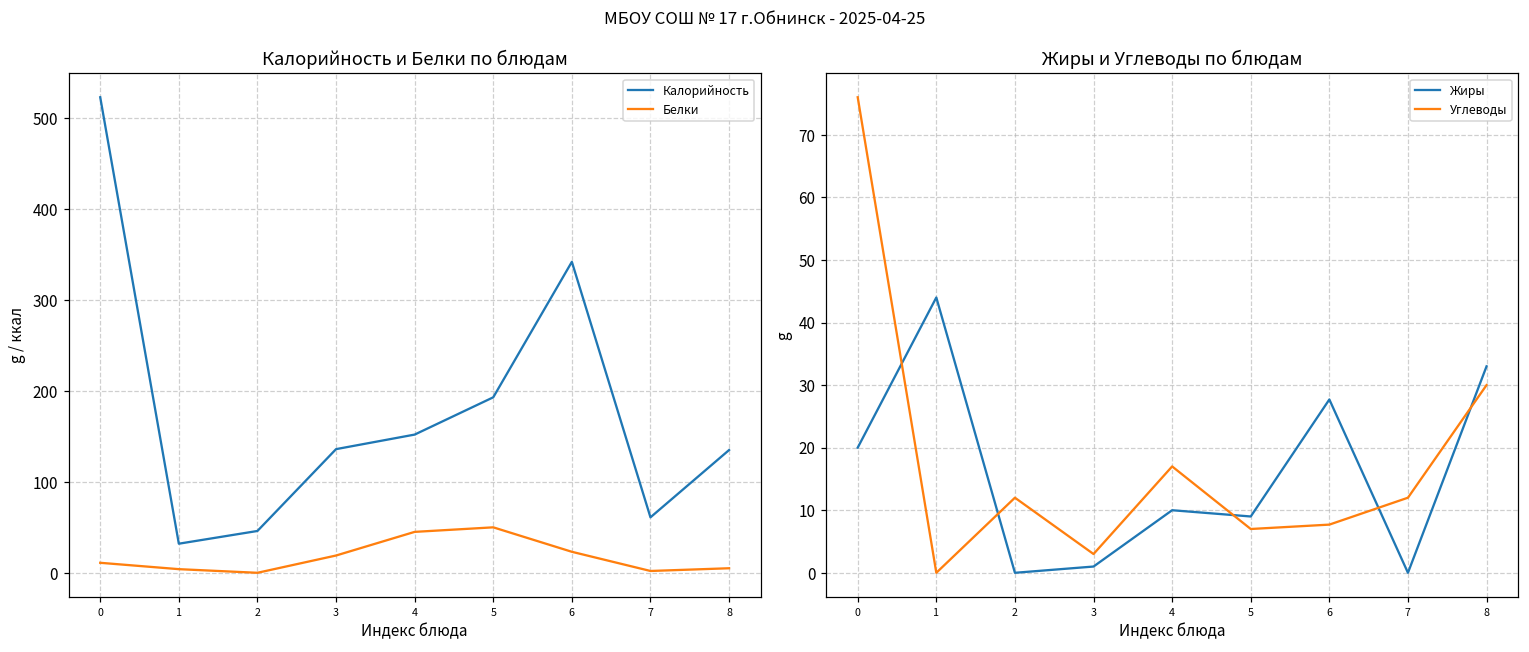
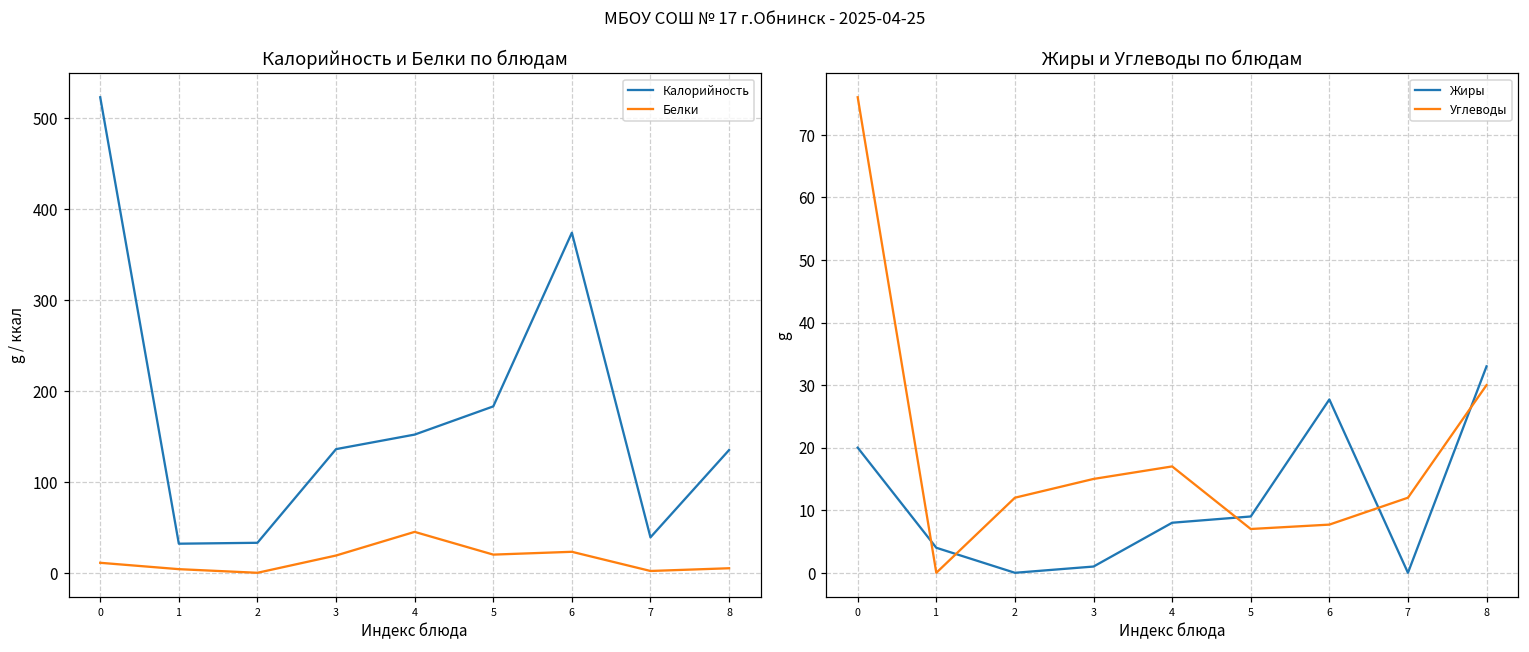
  {
    "Калорийность и Белки по блюдам": {
      "Калорийность": {
        "0": 520,
        "1": 30,
-       "2": 50,
+       "2": 30,
        "3": 140,
        "4": 150,
-       "5": 190,
-       "6": 340,
-       "7": 60,
+       "5": 180,
+       "6": 370,
+       "7": 40,
        "8": 140
      },
      "Белки": {
        "0": 10,
        "1": 0,
        "2": 0,
        "3": 20,
        "4": 50,
-       "5": 50,
+       "5": 20,
        "6": 20,
        "7": 0,
        "8": 10
      }
    },
    "Жиры и Углеводы по блюдам": {
      "Жиры": {
        "0": 20,
-       "1": 44,
+       "1": 4,
        "2": 0,
        "3": 1,
-       "4": 10,
+       "4": 8,
        "5": 9,
        "6": 28,
        "7": 0,
        "8": 33
      },
      "Углеводы": {
        "0": 76,
        "1": 0,
        "2": 12,
-       "3": 3,
+       "3": 15,
        "4": 17,
        "5": 7,
        "6": 8,
        "7": 12,
        "8": 30
      }
    }
  }
